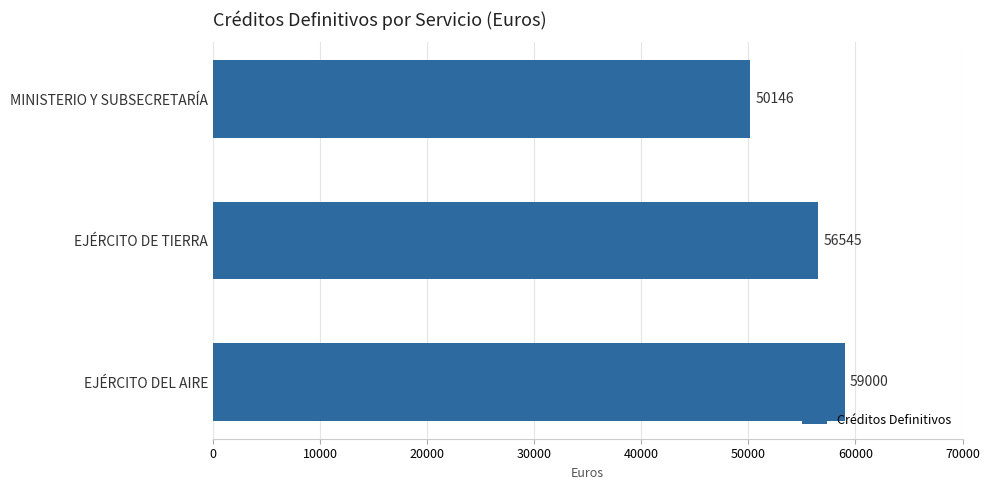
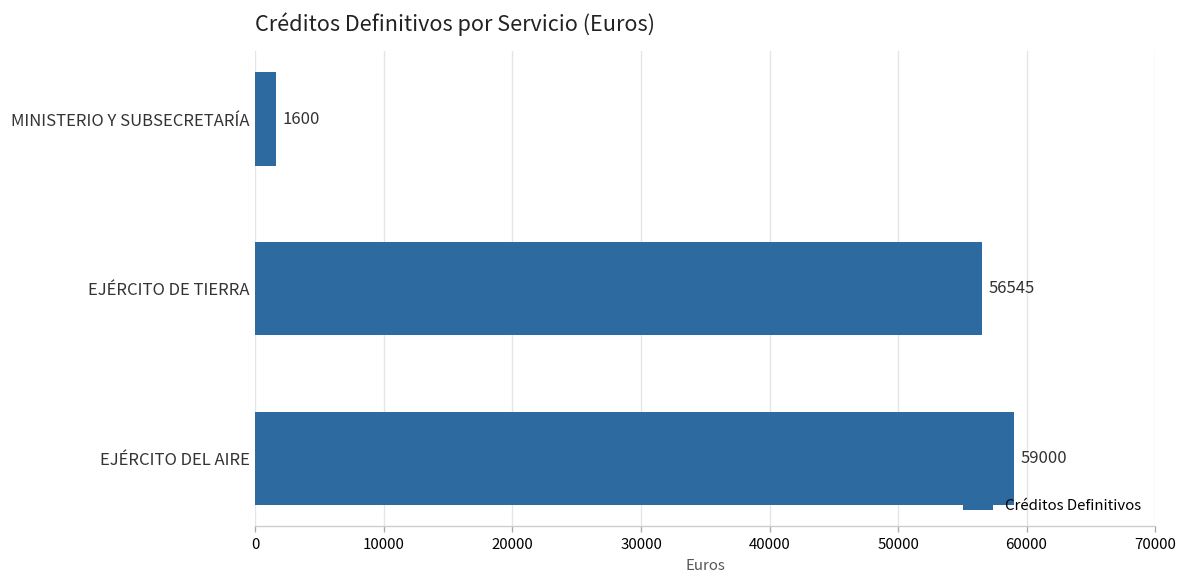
  {
-   "MINISTERIO Y SUBSECRETARÍA": 50146,
+   "MINISTERIO Y SUBSECRETARÍA": 1600,
    "EJÉRCITO DE TIERRA": 56545,
    "EJÉRCITO DEL AIRE": 59000
  }
